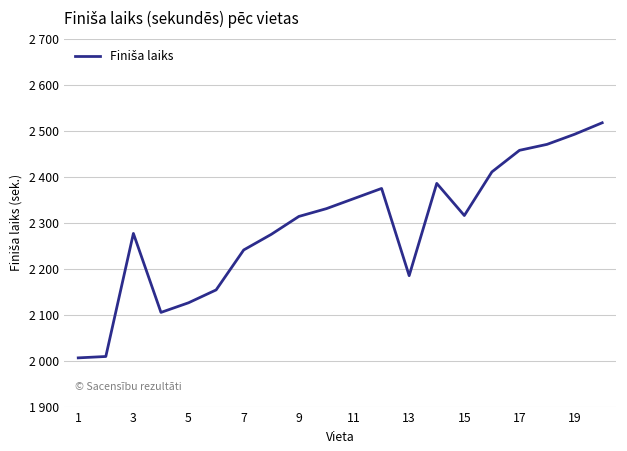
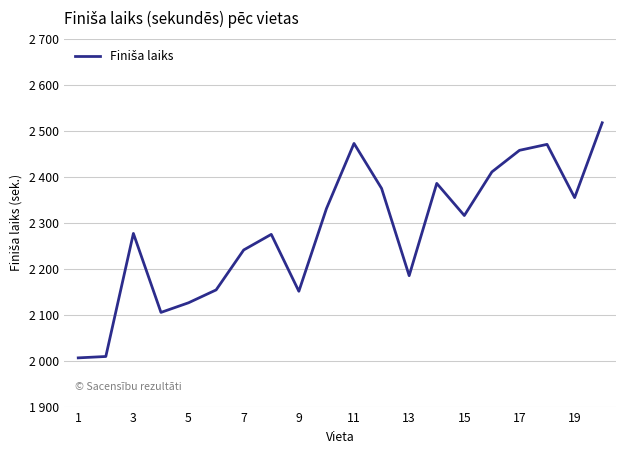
  {
    "1": 2010,
    "3": 2280,
    "5": 2130,
    "7": 2240,
-   "9": 2310,
-   "11": 2350,
+   "9": 2150,
+   "11": 2470,
    "13": 2190,
    "15": 2320,
    "17": 2460,
-   "19": 2490
+   "19": 2360
  }
